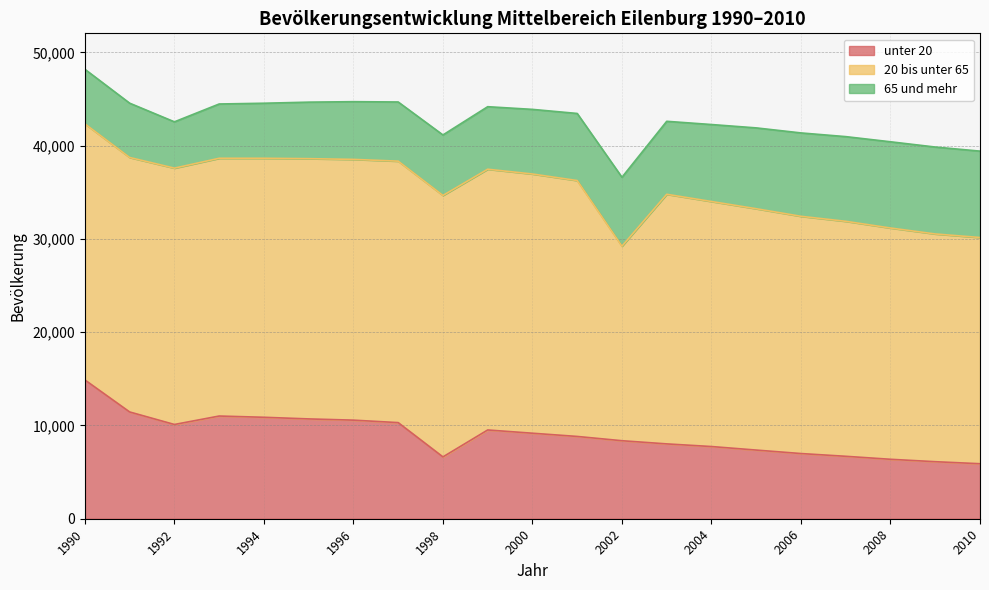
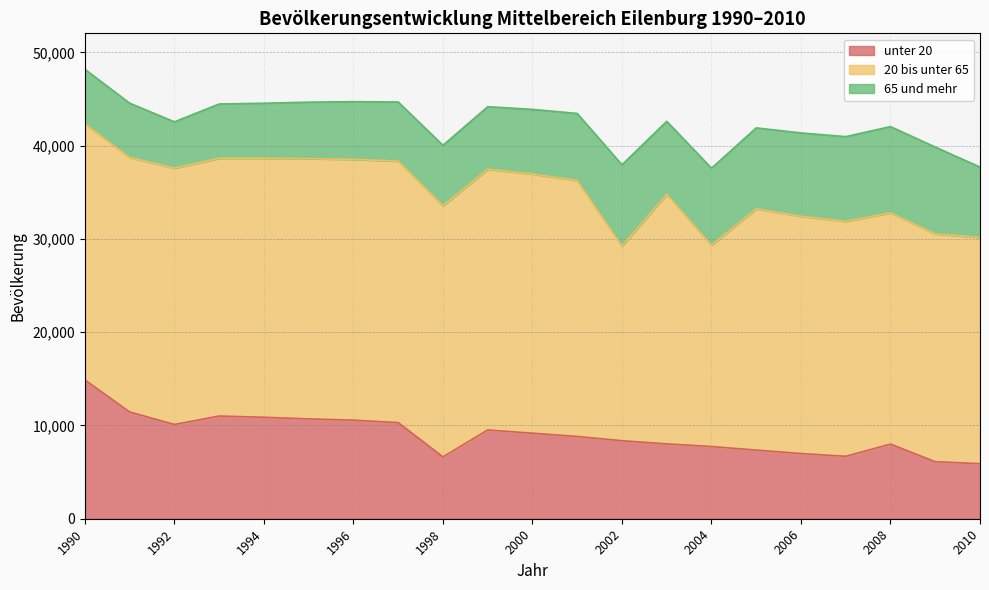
  {
    "unter 20": {
      "1990": "15,000",
      "1992": "10,000",
      "1994": "11,000",
      "1996": "11,000",
      "1998": "7,000",
      "2000": "9,000",
      "2002": "8,000",
      "2004": "8,000",
      "2006": "7,000",
-     "2008": "6,000",
+     "2008": "8,000",
      "2010": "6,000"
    },
    "20 bis unter 65": {
      "1990": "27,000",
      "1992": "27,000",
      "1994": "28,000",
      "1996": "28,000",
-     "1998": "28,000",
+     "1998": "27,000",
      "2000": "28,000",
      "2002": "21,000",
-     "2004": "26,000",
+     "2004": "22,000",
      "2006": "25,000",
      "2008": "25,000",
      "2010": "24,000"
    },
    "65 und mehr": {
      "1990": "6,000",
      "1992": "5,000",
      "1994": "6,000",
      "1996": "6,000",
      "1998": "6,000",
      "2000": "7,000",
-     "2002": "7,000",
+     "2002": "9,000",
      "2004": "8,000",
      "2006": "9,000",
      "2008": "9,000",
-     "2010": "9,000"
+     "2010": "8,000"
    }
  }
